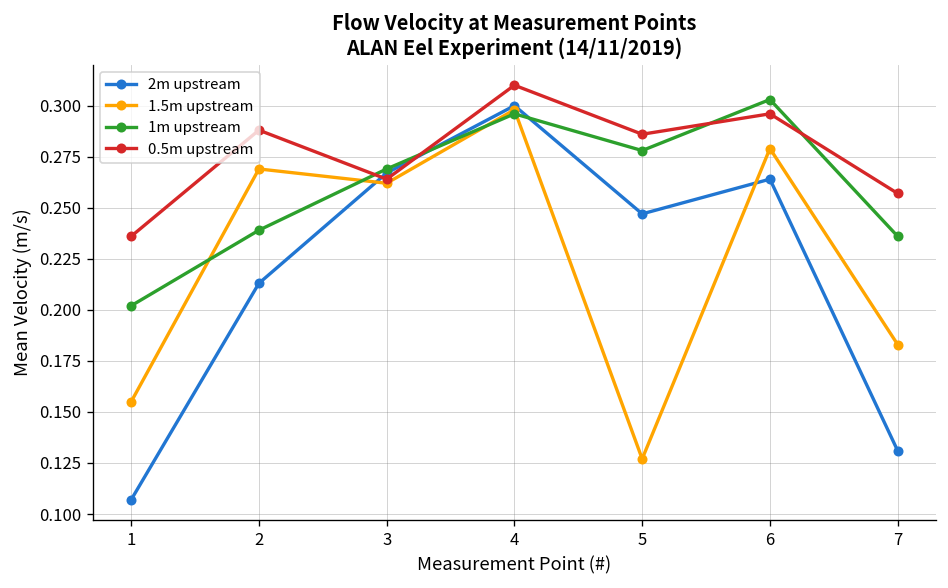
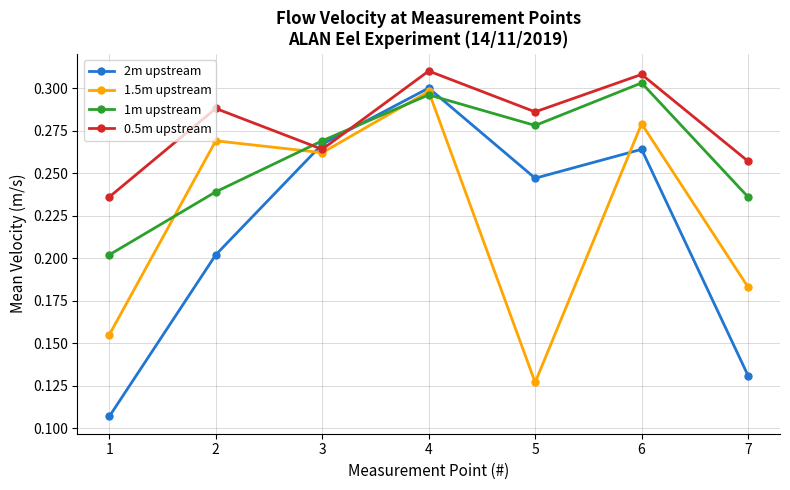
  {
    "2m upstream": {
      "1": 0.107,
-     "2": 0.213,
+     "2": 0.202,
      "3": 0.267,
      "4": 0.300,
      "5": 0.247,
      "6": 0.264,
      "7": 0.131
    },
    "1.5m upstream": {
      "1": 0.155,
      "3": 0.262,
      "4": 0.298,
      "5": 0.127,
      "6": 0.279,
      "7": 0.183
    },
    "1m upstream": {
      "1": 0.202,
      "2": 0.239,
      "3": 0.269,
      "4": 0.296,
      "5": 0.278,
      "6": 0.303,
      "7": 0.236
    },
    "0.5m upstream": {
      "1": 0.236,
      "3": 0.264,
      "4": 0.310,
      "5": 0.286,
-     "6": 0.296,
+     "6": 0.308,
      "7": 0.257
    }
  }
